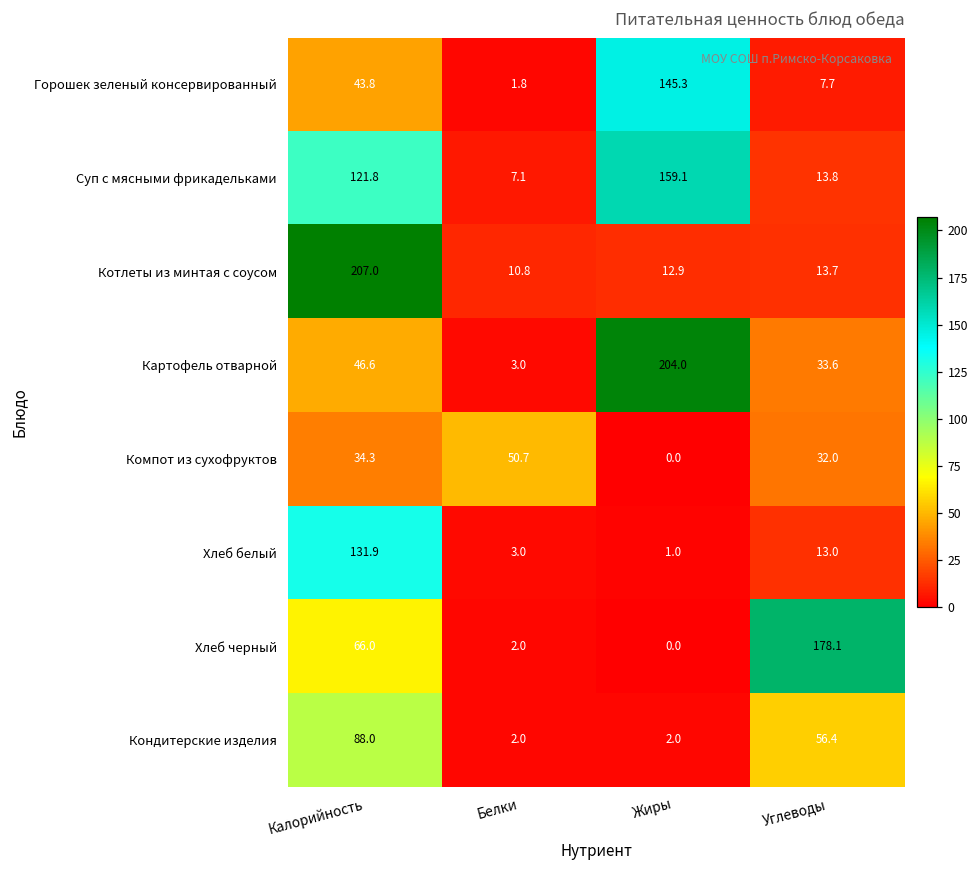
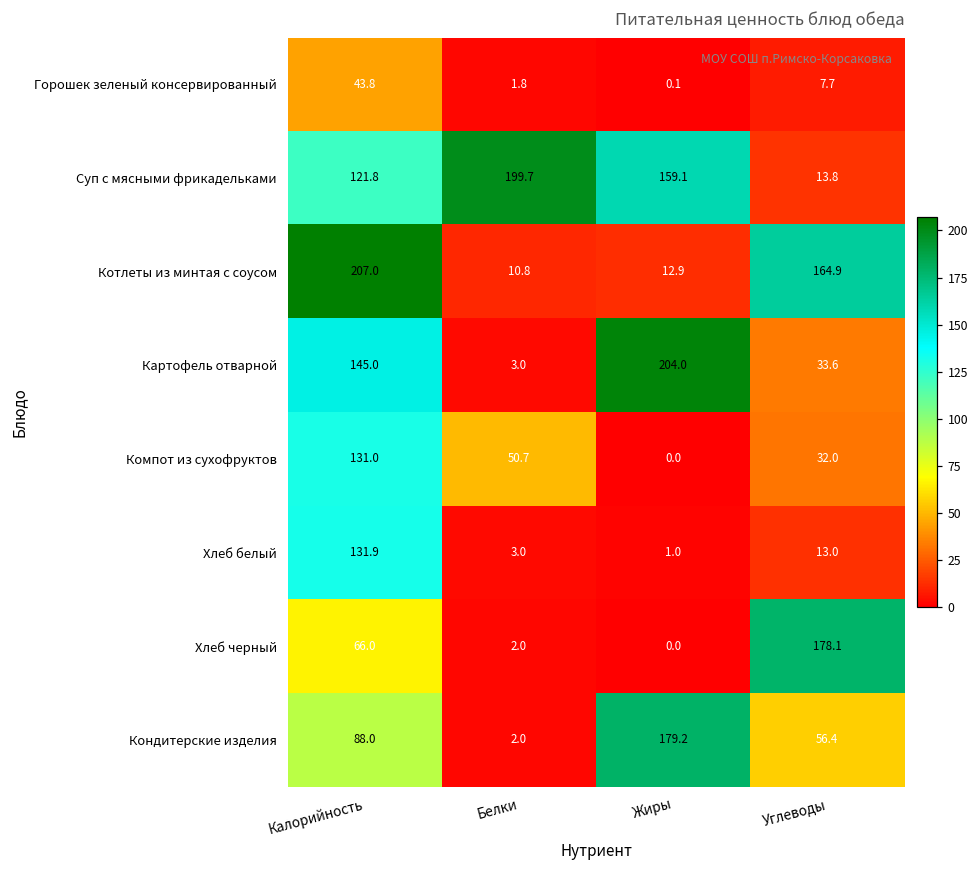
  {
    "Горошек зеленый консервированный": {
      "Калорийность": 43.8,
      "Белки": 1.8,
-     "Жиры": 145.3
+     "Жиры": 0.1
    },
    "Суп с мясными фрикадельками": {
      "Калорийность": 121.8,
-     "Белки": 7.1,
+     "Белки": 199.7,
      "Жиры": 159.1,
      "Углеводы": 13.8
    },
    "Котлеты из минтая с соусом": {
      "Калорийность": 207.0,
      "Белки": 10.8,
      "Жиры": 12.9,
-     "Углеводы": 13.7
+     "Углеводы": 164.9
    },
    "Картофель отварной": {
-     "Калорийность": 46.6,
+     "Калорийность": 145.0,
      "Белки": 3.0,
      "Жиры": 204.0,
      "Углеводы": 33.6
    },
    "Компот из сухофруктов": {
-     "Калорийность": 34.3,
+     "Калорийность": 131.0,
      "Белки": 50.7,
      "Жиры": 0.0,
      "Углеводы": 32.0
    },
    "Хлеб белый": {
      "Калорийность": 131.9,
      "Белки": 3.0,
      "Жиры": 1.0,
      "Углеводы": 13.0
    },
    "Хлеб черный": {
      "Калорийность": 66.0,
      "Белки": 2.0,
      "Жиры": 0.0,
      "Углеводы": 178.1
    },
    "Кондитерские изделия": {
      "Калорийность": 88.0,
      "Белки": 2.0,
-     "Жиры": 2.0,
+     "Жиры": 179.2,
      "Углеводы": 56.4
    }
  }
